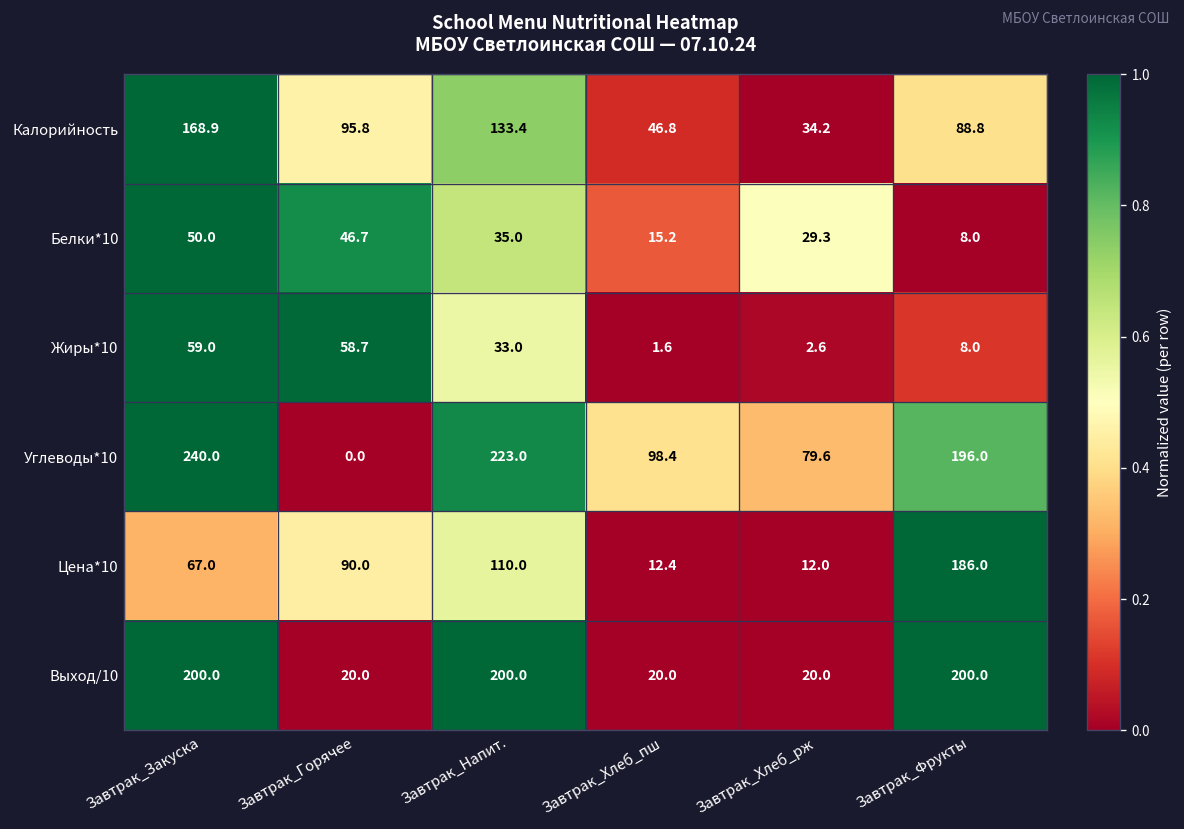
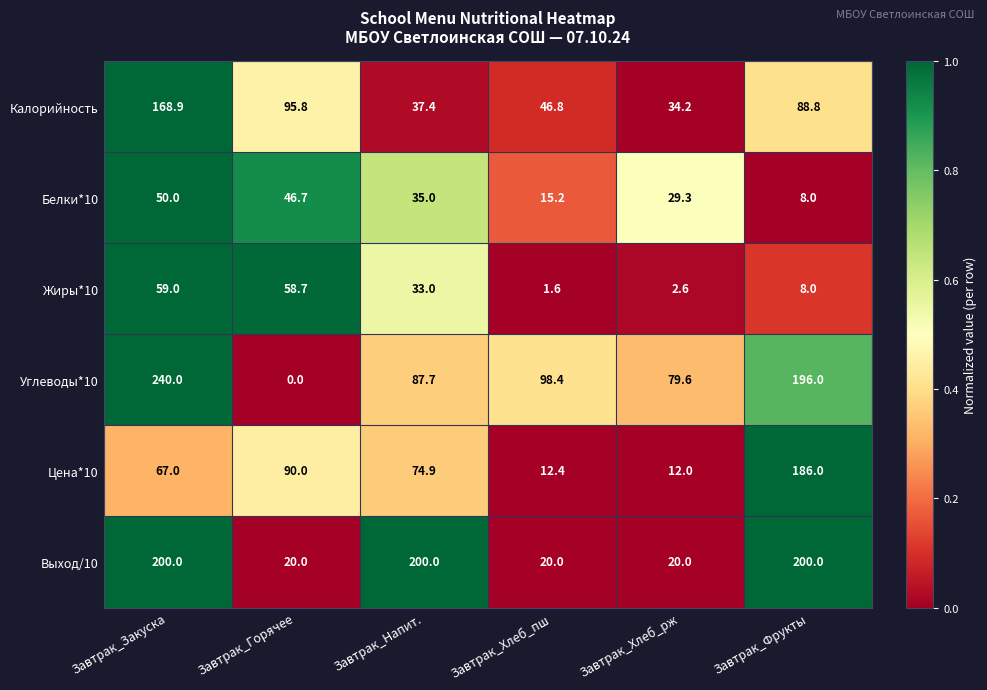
  {
    "Калорийность": {
      "Завтрак_Закуска": 168.9,
      "Завтрак_Горячее": 95.8,
-     "Завтрак_Напит.": 133.4,
+     "Завтрак_Напит.": 37.4,
      "Завтрак_Хлеб_пш": 46.8,
      "Завтрак_Хлеб_рж": 34.2,
      "Завтрак_Фрукты": 88.8
    },
    "Белки*10": {
      "Завтрак_Закуска": 50.0,
      "Завтрак_Горячее": 46.7,
      "Завтрак_Напит.": 35.0,
      "Завтрак_Хлеб_пш": 15.2,
      "Завтрак_Хлеб_рж": 29.3,
      "Завтрак_Фрукты": 8.0
    },
    "Жиры*10": {
      "Завтрак_Закуска": 59.0,
      "Завтрак_Горячее": 58.7,
      "Завтрак_Напит.": 33.0,
      "Завтрак_Хлеб_пш": 1.6,
      "Завтрак_Хлеб_рж": 2.6,
      "Завтрак_Фрукты": 8.0
    },
    "Углеводы*10": {
      "Завтрак_Закуска": 240.0,
      "Завтрак_Горячее": 0.0,
-     "Завтрак_Напит.": 223.0,
+     "Завтрак_Напит.": 87.7,
      "Завтрак_Хлеб_пш": 98.4,
      "Завтрак_Хлеб_рж": 79.6,
      "Завтрак_Фрукты": 196.0
    },
    "Цена*10": {
      "Завтрак_Закуска": 67.0,
      "Завтрак_Горячее": 90.0,
-     "Завтрак_Напит.": 110.0,
+     "Завтрак_Напит.": 74.9,
      "Завтрак_Хлеб_пш": 12.4,
      "Завтрак_Хлеб_рж": 12.0,
      "Завтрак_Фрукты": 186.0
    },
    "Выход/10": {
      "Завтрак_Закуска": 200.0,
      "Завтрак_Горячее": 20.0,
      "Завтрак_Напит.": 200.0,
      "Завтрак_Хлеб_пш": 20.0,
      "Завтрак_Хлеб_рж": 20.0,
      "Завтрак_Фрукты": 200.0
    }
  }
